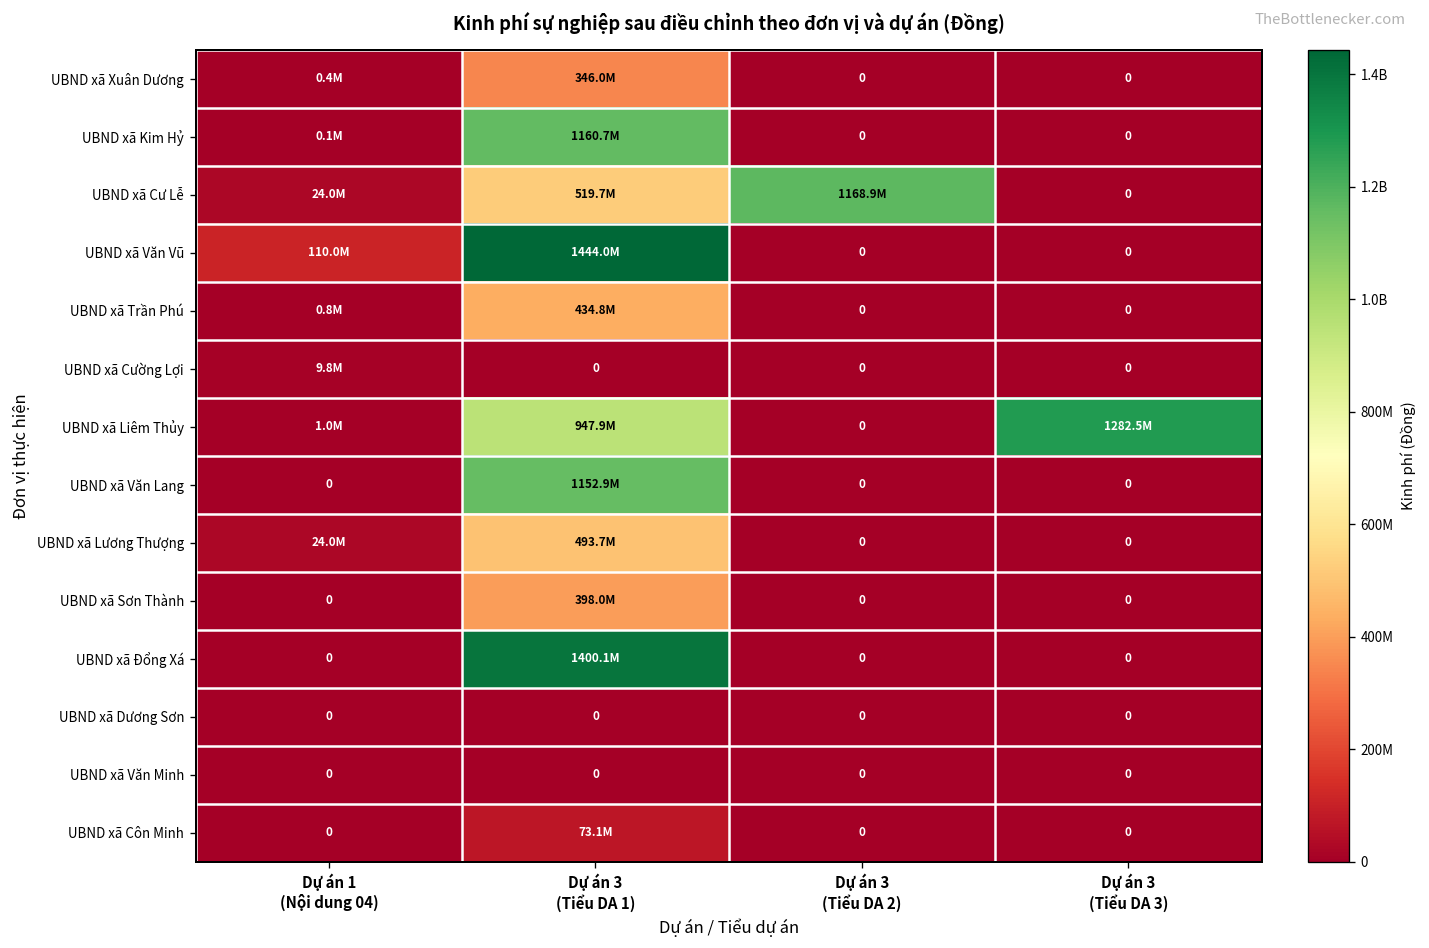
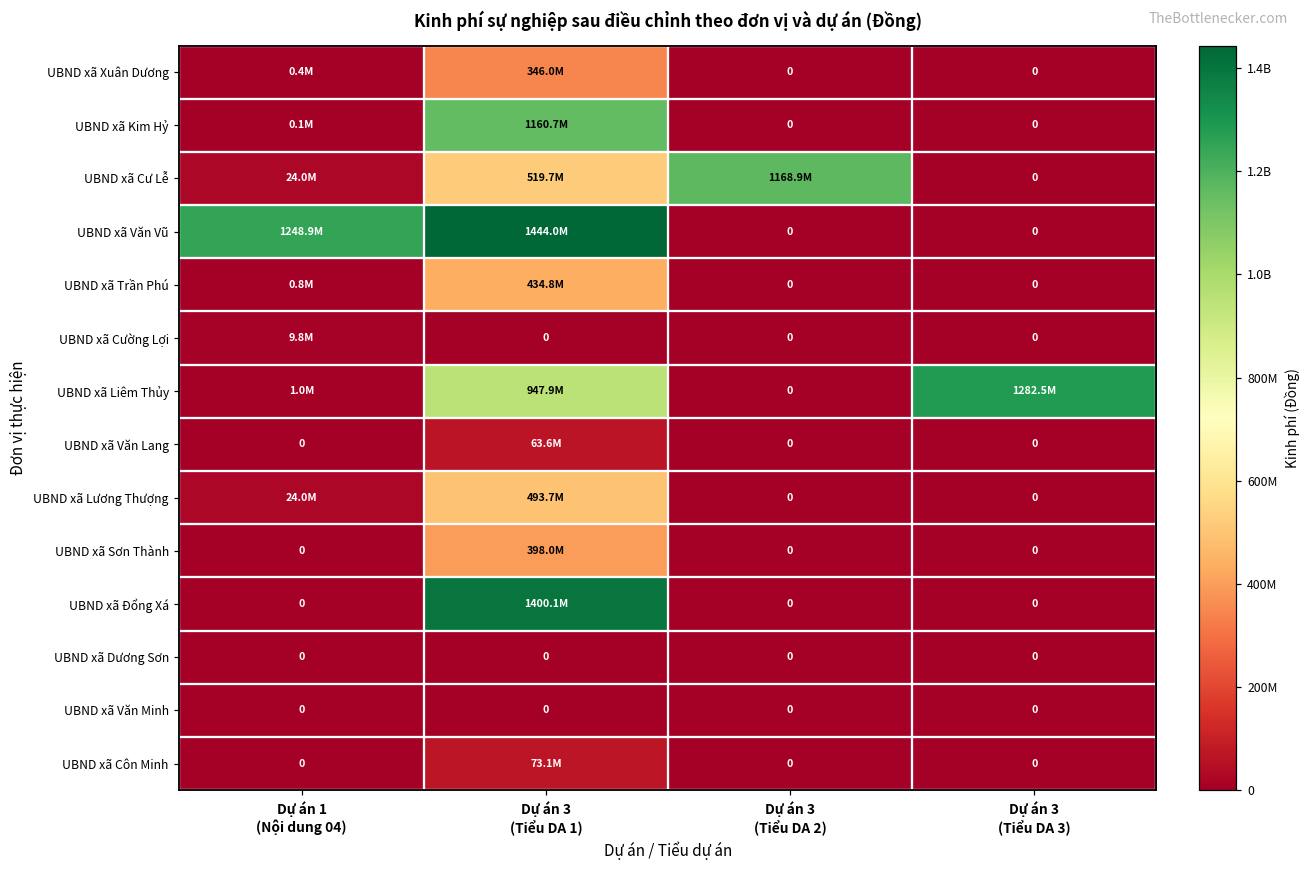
  {
    "UBND xã Xuân Dương": {
      "Dự án 1 (Nội dung 04)": "0.4M",
      "Dự án 3 (Tiểu DA 1)": "346.0M",
      "Dự án 3 (Tiểu DA 2)": "0",
      "Dự án 3 (Tiểu DA 3)": "0"
    },
    "UBND xã Kim Hỷ": {
      "Dự án 1 (Nội dung 04)": "0.1M",
      "Dự án 3 (Tiểu DA 1)": "1160.7M",
      "Dự án 3 (Tiểu DA 2)": "0",
      "Dự án 3 (Tiểu DA 3)": "0"
    },
    "UBND xã Cư Lễ": {
      "Dự án 1 (Nội dung 04)": "24.0M",
      "Dự án 3 (Tiểu DA 1)": "519.7M",
      "Dự án 3 (Tiểu DA 2)": "1168.9M",
      "Dự án 3 (Tiểu DA 3)": "0"
    },
    "UBND xã Văn Vũ": {
-     "Dự án 1 (Nội dung 04)": "110.0M",
+     "Dự án 1 (Nội dung 04)": "1248.9M",
      "Dự án 3 (Tiểu DA 1)": "1444.0M",
      "Dự án 3 (Tiểu DA 2)": "0",
      "Dự án 3 (Tiểu DA 3)": "0"
    },
    "UBND xã Trần Phú": {
      "Dự án 1 (Nội dung 04)": "0.8M",
      "Dự án 3 (Tiểu DA 1)": "434.8M",
      "Dự án 3 (Tiểu DA 2)": "0",
      "Dự án 3 (Tiểu DA 3)": "0"
    },
    "UBND xã Cường Lợi": {
      "Dự án 1 (Nội dung 04)": "9.8M",
      "Dự án 3 (Tiểu DA 1)": "0",
      "Dự án 3 (Tiểu DA 2)": "0",
      "Dự án 3 (Tiểu DA 3)": "0"
    },
    "UBND xã Liêm Thủy": {
      "Dự án 1 (Nội dung 04)": "1.0M",
      "Dự án 3 (Tiểu DA 1)": "947.9M",
      "Dự án 3 (Tiểu DA 2)": "0",
      "Dự án 3 (Tiểu DA 3)": "1282.5M"
    },
    "UBND xã Văn Lang": {
      "Dự án 1 (Nội dung 04)": "0",
-     "Dự án 3 (Tiểu DA 1)": "1152.9M",
+     "Dự án 3 (Tiểu DA 1)": "63.6M",
      "Dự án 3 (Tiểu DA 2)": "0",
      "Dự án 3 (Tiểu DA 3)": "0"
    },
    "UBND xã Lương Thượng": {
      "Dự án 1 (Nội dung 04)": "24.0M",
      "Dự án 3 (Tiểu DA 1)": "493.7M",
      "Dự án 3 (Tiểu DA 2)": "0",
      "Dự án 3 (Tiểu DA 3)": "0"
    },
    "UBND xã Sơn Thành": {
      "Dự án 1 (Nội dung 04)": "0",
      "Dự án 3 (Tiểu DA 1)": "398.0M",
      "Dự án 3 (Tiểu DA 2)": "0",
      "Dự án 3 (Tiểu DA 3)": "0"
    },
    "UBND xã Đổng Xá": {
      "Dự án 1 (Nội dung 04)": "0",
      "Dự án 3 (Tiểu DA 1)": "1400.1M",
      "Dự án 3 (Tiểu DA 2)": "0",
      "Dự án 3 (Tiểu DA 3)": "0"
    },
    "UBND xã Dương Sơn": {
      "Dự án 1 (Nội dung 04)": "0",
      "Dự án 3 (Tiểu DA 1)": "0",
      "Dự án 3 (Tiểu DA 2)": "0",
      "Dự án 3 (Tiểu DA 3)": "0"
    },
    "UBND xã Văn Minh": {
      "Dự án 1 (Nội dung 04)": "0",
      "Dự án 3 (Tiểu DA 1)": "0",
      "Dự án 3 (Tiểu DA 2)": "0",
      "Dự án 3 (Tiểu DA 3)": "0"
    },
    "UBND xã Côn Minh": {
      "Dự án 1 (Nội dung 04)": "0",
      "Dự án 3 (Tiểu DA 1)": "73.1M",
      "Dự án 3 (Tiểu DA 2)": "0",
      "Dự án 3 (Tiểu DA 3)": "0"
    }
  }
